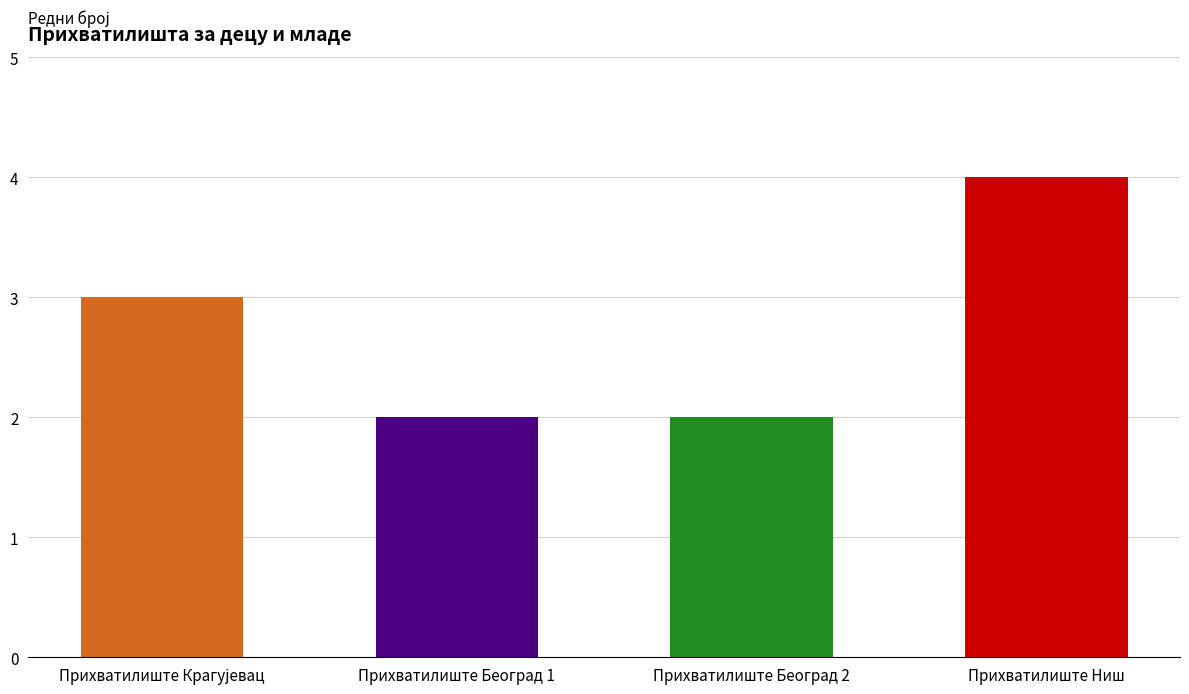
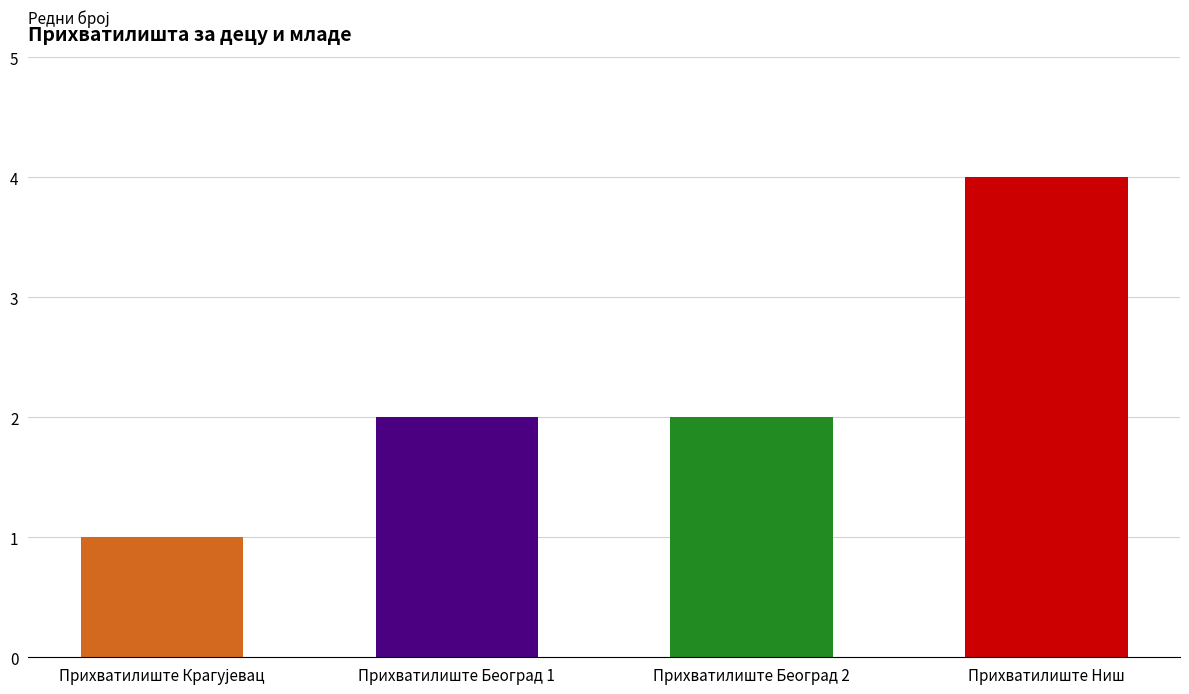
  {
-   "Прихватилиште Крагујевац": 3,
+   "Прихватилиште Крагујевац": 1,
    "Прихватилиште Београд 1": 2,
    "Прихватилиште Београд 2": 2,
    "Прихватилиште Ниш": 4
  }
